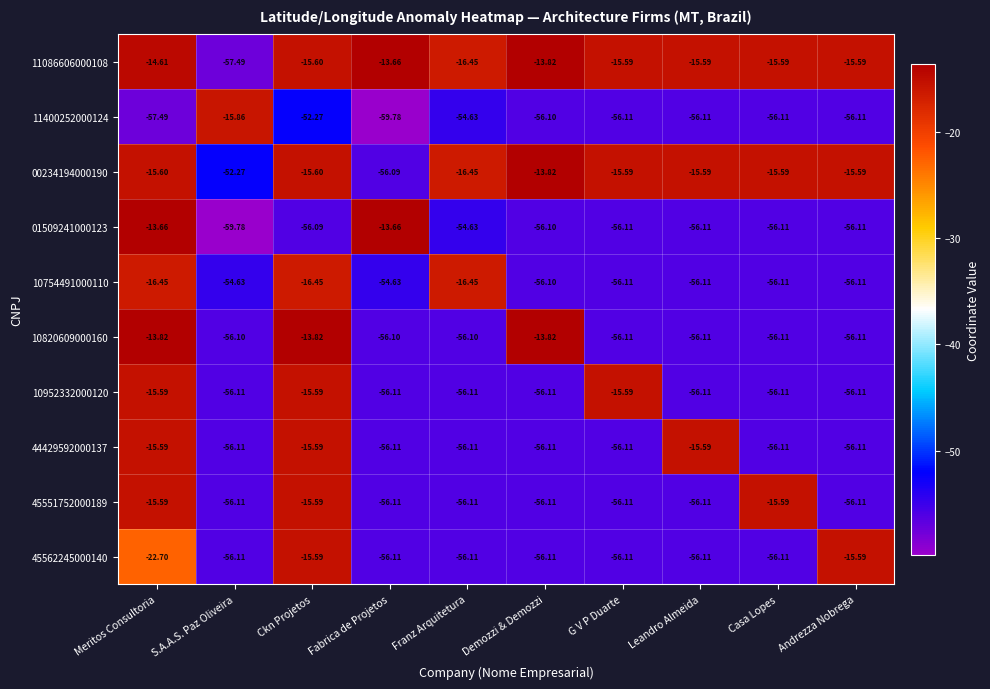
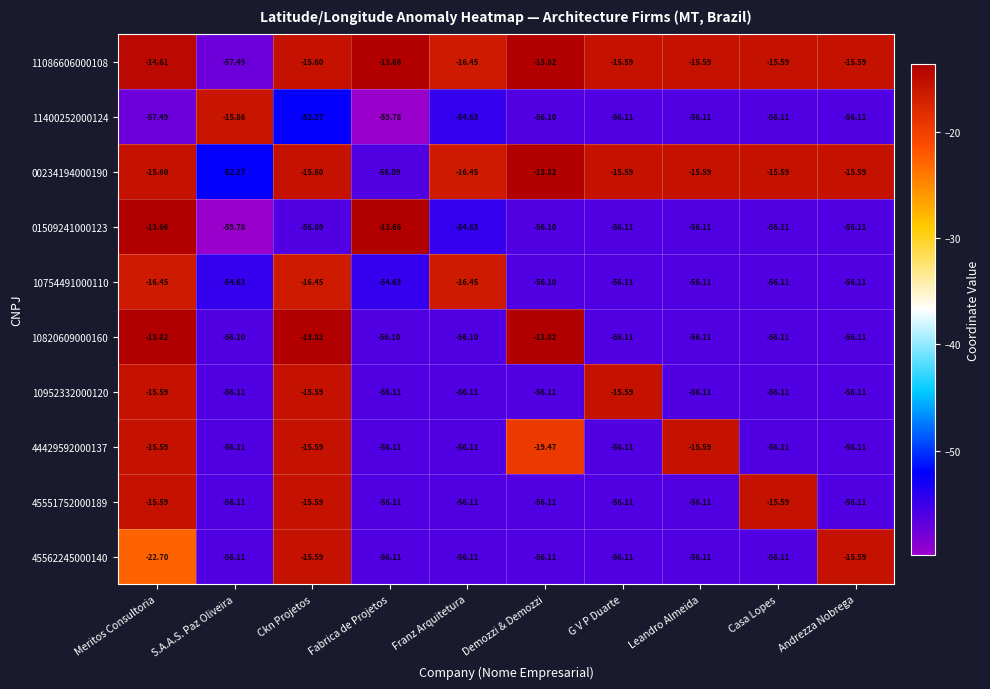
  {
    "11086606000108": {
      "Meritos Consultoria": -14.61,
      "S.A.A.S. Paz Oliveira": -57.49,
      "Ckn Projetos": -15.60,
      "Fabrica de Projetos": -13.66,
      "Franz Arquitetura": -16.45,
      "Demozzi & Demozzi": -13.82,
      "G V P Duarte": -15.59,
      "Leandro Almeida": -15.59,
      "Casa Lopes": -15.59,
      "Andrezza Nobrega": -15.59
    },
    "11400252000124": {
      "Meritos Consultoria": -57.49,
      "S.A.A.S. Paz Oliveira": -15.86,
      "Ckn Projetos": -52.27,
      "Fabrica de Projetos": -59.78,
      "Franz Arquitetura": -54.63,
      "Demozzi & Demozzi": -56.10,
      "G V P Duarte": -56.11,
      "Leandro Almeida": -56.11,
      "Casa Lopes": -56.11,
      "Andrezza Nobrega": -56.11
    },
    "00234194000190": {
      "Meritos Consultoria": -15.60,
      "S.A.A.S. Paz Oliveira": -52.27,
      "Ckn Projetos": -15.60,
      "Fabrica de Projetos": -56.09,
      "Franz Arquitetura": -16.45,
      "Demozzi & Demozzi": -13.82,
      "G V P Duarte": -15.59,
      "Leandro Almeida": -15.59,
      "Casa Lopes": -15.59,
      "Andrezza Nobrega": -15.59
    },
    "01509241000123": {
      "Meritos Consultoria": -13.66,
      "S.A.A.S. Paz Oliveira": -59.78,
      "Ckn Projetos": -56.09,
      "Fabrica de Projetos": -13.66,
      "Franz Arquitetura": -54.63,
      "Demozzi & Demozzi": -56.10,
      "G V P Duarte": -56.11,
      "Leandro Almeida": -56.11,
      "Casa Lopes": -56.11,
      "Andrezza Nobrega": -56.11
    },
    "10754491000110": {
      "Meritos Consultoria": -16.45,
      "S.A.A.S. Paz Oliveira": -54.63,
      "Ckn Projetos": -16.45,
      "Fabrica de Projetos": -54.63,
      "Franz Arquitetura": -16.45,
      "Demozzi & Demozzi": -56.10,
      "G V P Duarte": -56.11,
      "Leandro Almeida": -56.11,
      "Casa Lopes": -56.11,
      "Andrezza Nobrega": -56.11
    },
    "10820609000160": {
      "Meritos Consultoria": -13.82,
      "S.A.A.S. Paz Oliveira": -56.10,
      "Ckn Projetos": -13.82,
      "Fabrica de Projetos": -56.10,
      "Franz Arquitetura": -56.10,
      "Demozzi & Demozzi": -13.82,
      "G V P Duarte": -56.11,
      "Leandro Almeida": -56.11,
      "Casa Lopes": -56.11,
      "Andrezza Nobrega": -56.11
    },
    "10952332000120": {
      "Meritos Consultoria": -15.59,
      "S.A.A.S. Paz Oliveira": -56.11,
      "Ckn Projetos": -15.59,
      "Fabrica de Projetos": -56.11,
      "Franz Arquitetura": -56.11,
      "Demozzi & Demozzi": -56.11,
      "G V P Duarte": -15.59,
      "Leandro Almeida": -56.11,
      "Casa Lopes": -56.11,
      "Andrezza Nobrega": -56.11
    },
    "44429592000137": {
      "Meritos Consultoria": -15.59,
      "S.A.A.S. Paz Oliveira": -56.11,
      "Ckn Projetos": -15.59,
      "Fabrica de Projetos": -56.11,
      "Franz Arquitetura": -56.11,
-     "Demozzi & Demozzi": -56.11,
+     "Demozzi & Demozzi": -19.47,
      "G V P Duarte": -56.11,
      "Leandro Almeida": -15.59,
      "Casa Lopes": -56.11,
      "Andrezza Nobrega": -56.11
    },
    "45551752000189": {
      "Meritos Consultoria": -15.59,
      "S.A.A.S. Paz Oliveira": -56.11,
      "Ckn Projetos": -15.59,
      "Fabrica de Projetos": -56.11,
      "Franz Arquitetura": -56.11,
      "Demozzi & Demozzi": -56.11,
      "G V P Duarte": -56.11,
      "Leandro Almeida": -56.11,
      "Casa Lopes": -15.59,
      "Andrezza Nobrega": -56.11
    },
    "45562245000140": {
      "Meritos Consultoria": -22.70,
      "S.A.A.S. Paz Oliveira": -56.11,
      "Ckn Projetos": -15.59,
      "Fabrica de Projetos": -56.11,
      "Franz Arquitetura": -56.11,
      "Demozzi & Demozzi": -56.11,
      "G V P Duarte": -56.11,
      "Leandro Almeida": -56.11,
      "Casa Lopes": -56.11,
      "Andrezza Nobrega": -15.59
    }
  }
